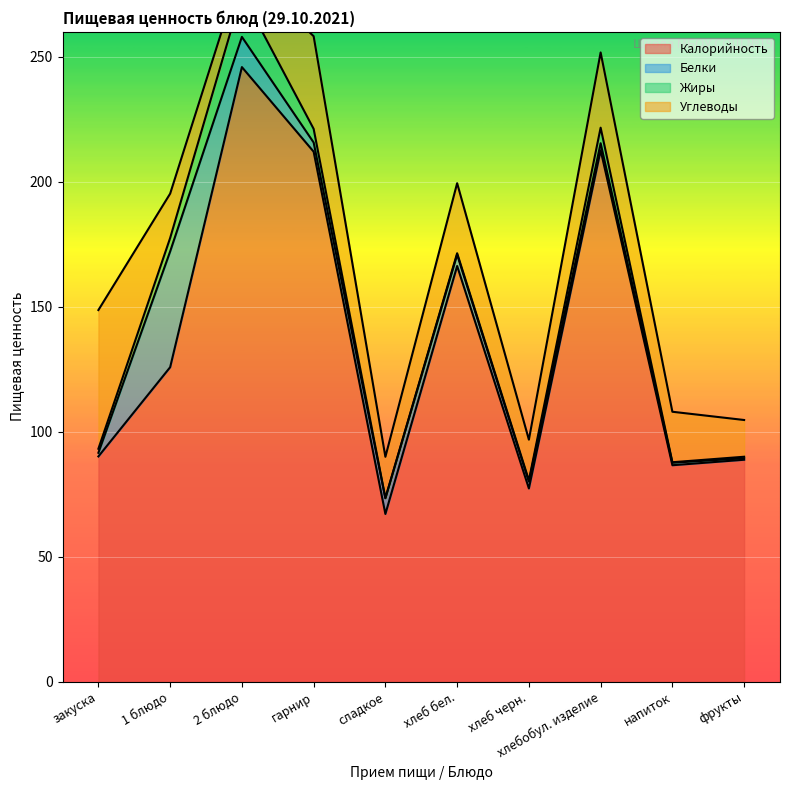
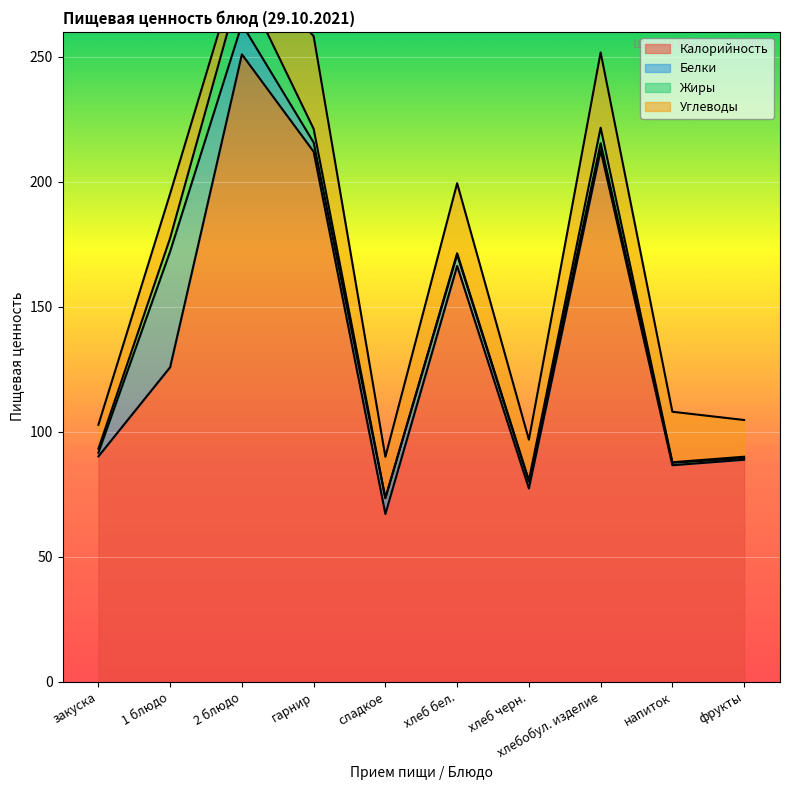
  {
    "Калорийность": {
      "закуска": 90,
      "1 блюдо": 126,
-     "2 блюдо": 246,
+     "2 блюдо": 251,
      "гарнир": 212,
      "сладкое": 67,
      "хлеб бел.": 166,
      "хлеб черн.": 77,
      "хлебобул. изделие": 213
    },
    "Белки": {
      "закуска": 1,
      "1 блюдо": 46,
      "гарнир": 4,
      "хлебобул. изделие": 3
    },
    "Жиры": {
      "закуска": 2,
      "1 блюдо": 5,
      "гарнир": 5,
      "хлебобул. изделие": 6
    },
    "Углеводы": {
-     "закуска": 56,
+     "закуска": 10,
      "1 блюдо": 18,
      "гарнир": 37,
      "сладкое": 17,
      "хлеб бел.": 28,
      "хлеб черн.": 16,
      "хлебобул. изделие": 30,
      "напиток": 20,
      "фрукты": 15
    }
  }
